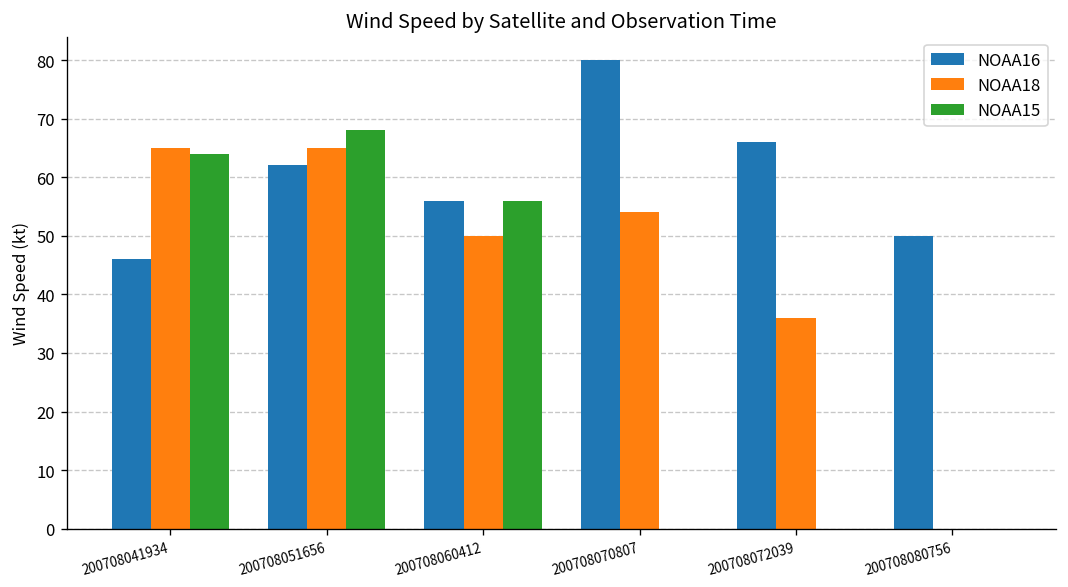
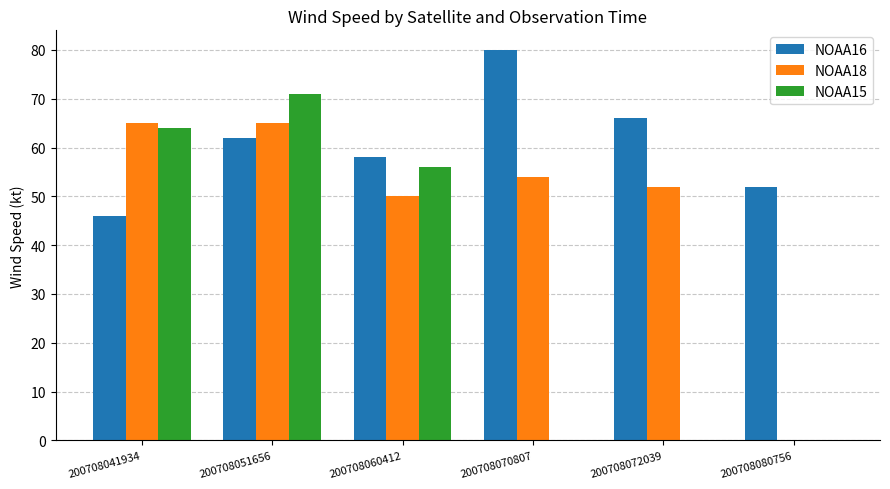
  {
    "NOAA16": {
      "200708041934": 46,
      "200708051656": 62,
-     "200708060412": 56,
+     "200708060412": 58,
      "200708070807": 80,
      "200708072039": 66,
-     "200708080756": 50
+     "200708080756": 52
    },
    "NOAA18": {
      "200708041934": 65,
      "200708051656": 65,
      "200708060412": 50,
      "200708070807": 54,
-     "200708072039": 36,
+     "200708072039": 52,
      "200708080756": 0
    },
    "NOAA15": {
      "200708041934": 64,
-     "200708051656": 68,
+     "200708051656": 71,
      "200708060412": 56,
      "200708070807": 0,
      "200708072039": 0,
      "200708080756": 0
    }
  }
